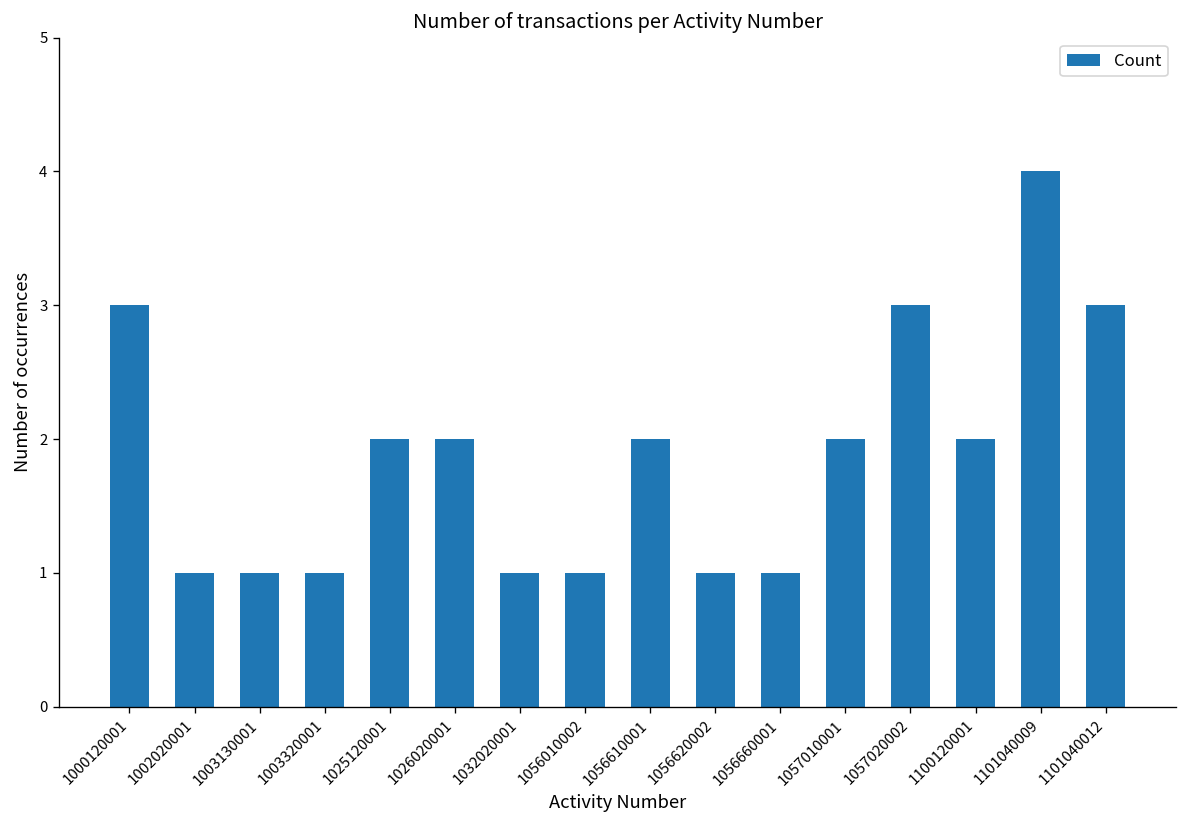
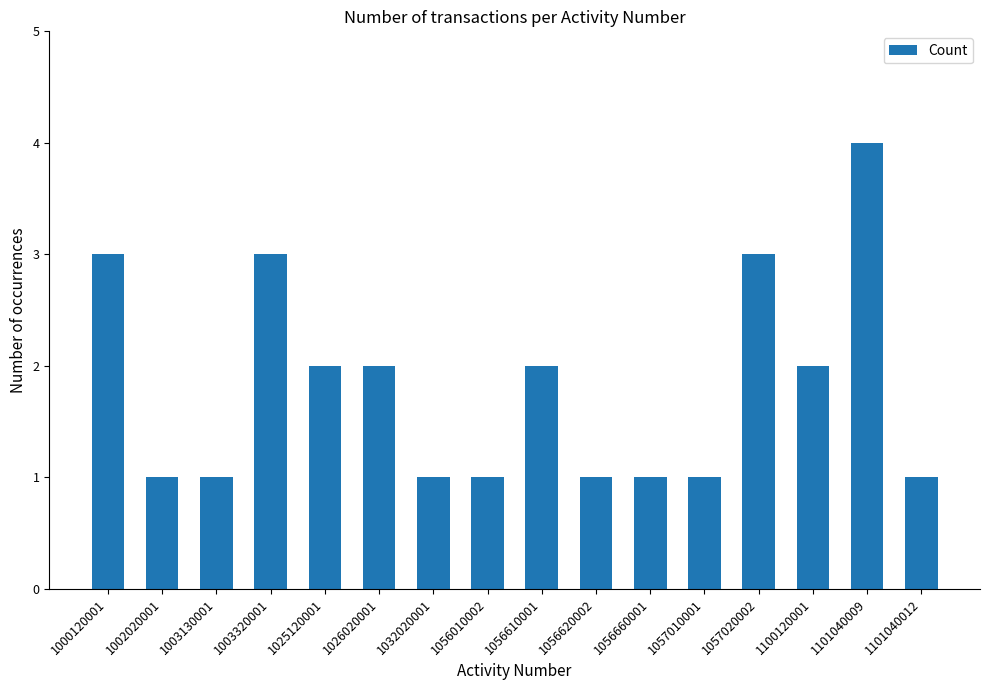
  {
    "1000120001": 3,
    "1002020001": 1,
    "1003130001": 1,
-   "1003320001": 1,
+   "1003320001": 3,
    "1025120001": 2,
    "1026020001": 2,
    "1032020001": 1,
    "1056010002": 1,
    "1056610001": 2,
    "1056620002": 1,
    "1056660001": 1,
-   "1057010001": 2,
+   "1057010001": 1,
    "1057020002": 3,
    "1100120001": 2,
    "1101040009": 4,
-   "1101040012": 3
+   "1101040012": 1
  }
